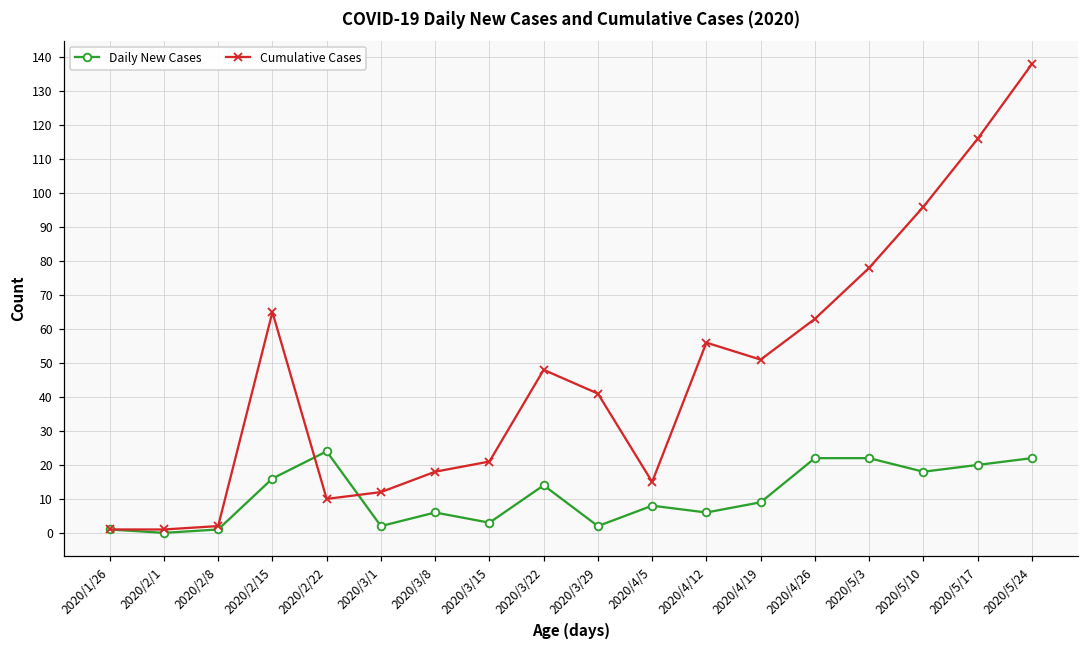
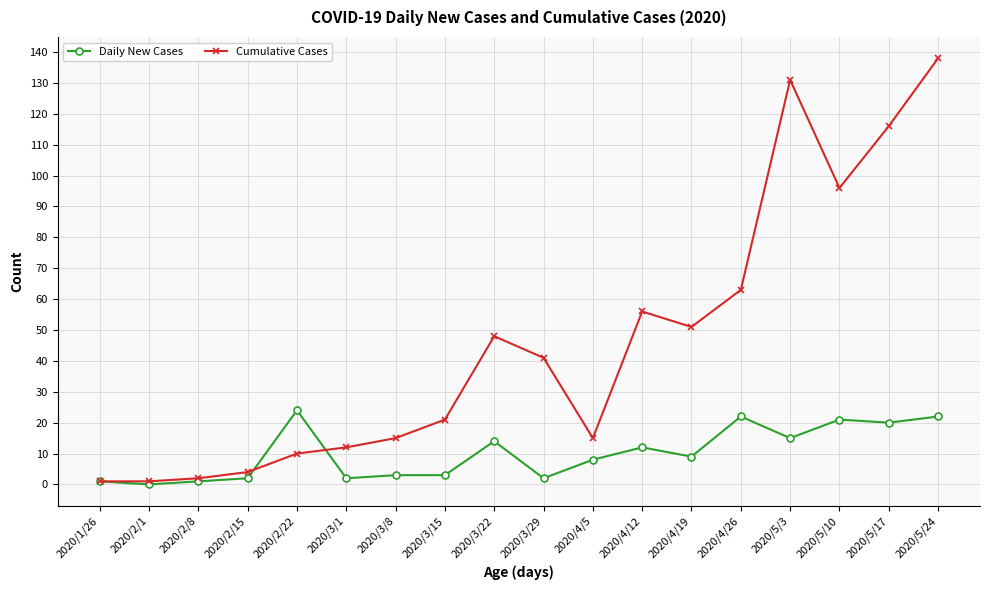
  {
    "Daily New Cases": {
      "2020/2/1": 0,
      "2020/2/8": 1,
-     "2020/2/15": 16,
+     "2020/2/15": 2,
      "2020/2/22": 24,
      "2020/3/1": 2,
-     "2020/3/8": 6,
+     "2020/3/8": 3,
      "2020/3/15": 3,
      "2020/3/22": 14,
      "2020/3/29": 2,
      "2020/4/5": 8,
-     "2020/4/12": 6,
+     "2020/4/12": 12,
      "2020/4/19": 9,
      "2020/4/26": 22,
-     "2020/5/3": 22,
-     "2020/5/10": 18,
+     "2020/5/3": 15,
+     "2020/5/10": 21,
      "2020/5/17": 20,
      "2020/5/24": 22
    },
    "Cumulative Cases": {
      "2020/2/1": 1,
      "2020/2/8": 2,
-     "2020/2/15": 65,
+     "2020/2/15": 4,
      "2020/2/22": 10,
      "2020/3/1": 12,
-     "2020/3/8": 18,
+     "2020/3/8": 15,
      "2020/3/15": 21,
      "2020/3/22": 48,
      "2020/3/29": 41,
      "2020/4/5": 15,
      "2020/4/12": 56,
      "2020/4/19": 51,
      "2020/4/26": 63,
-     "2020/5/3": 78,
+     "2020/5/3": 131,
      "2020/5/10": 96,
      "2020/5/17": 116,
      "2020/5/24": 138
    }
  }
